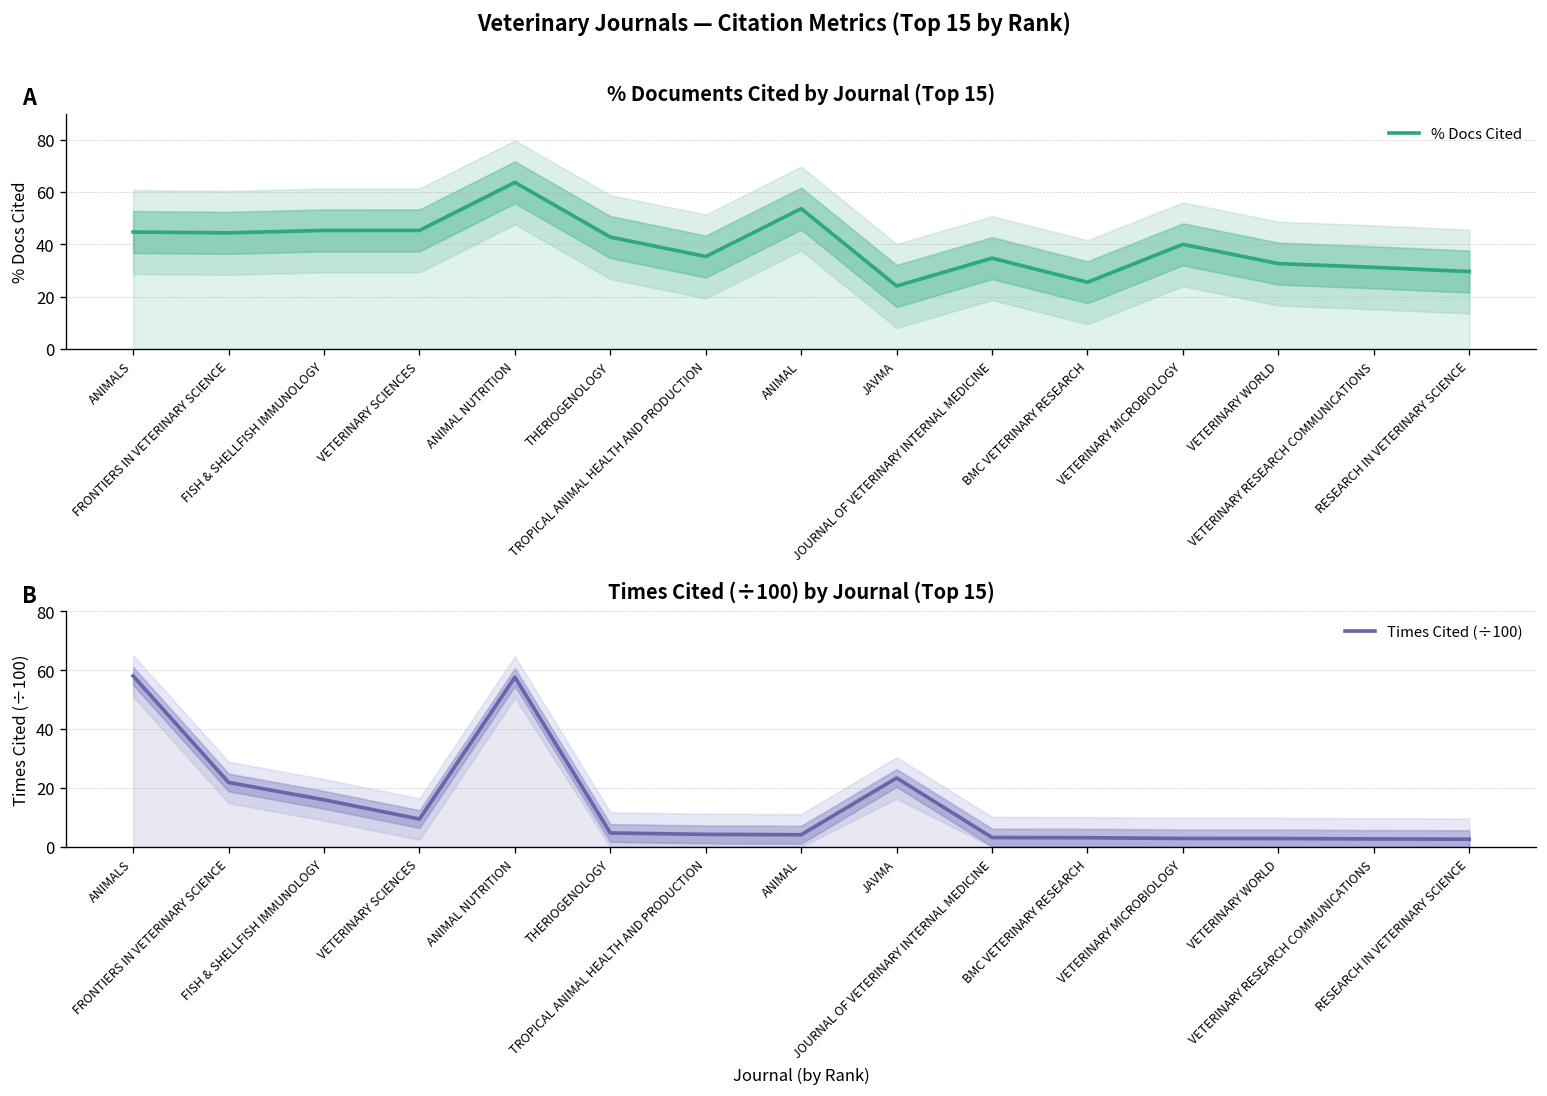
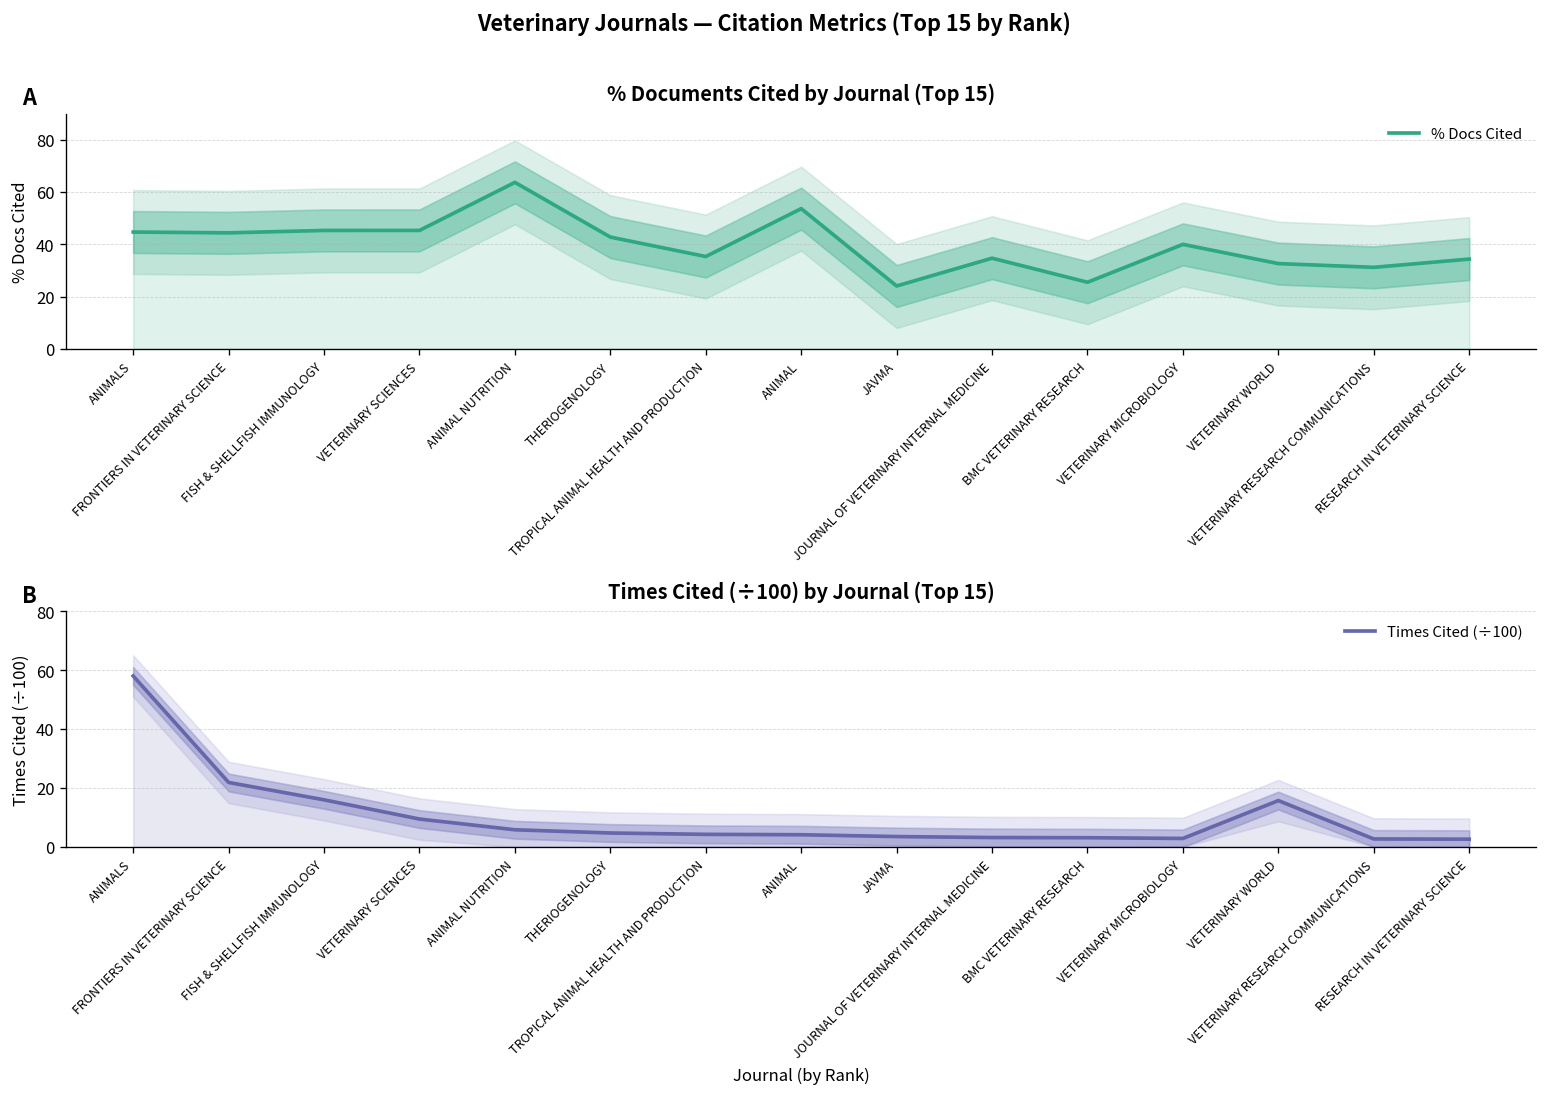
  {
    "% Documents Cited by Journal (Top 15)": {
      "% Docs Cited": {
        "ANIMALS": 45,
        "FRONTIERS IN VETERINARY SCIENCE": 44,
        "FISH & SHELLFISH IMMUNOLOGY": 45,
        "VETERINARY SCIENCES": 45,
        "ANIMAL NUTRITION": 64,
        "THERIOGENOLOGY": 43,
        "TROPICAL ANIMAL HEALTH AND PRODUCTION": 35,
        "ANIMAL": 54,
        "JAVMA": 24,
        "JOURNAL OF VETERINARY INTERNAL MEDICINE": 35,
        "BMC VETERINARY RESEARCH": 26,
        "VETERINARY MICROBIOLOGY": 40,
        "VETERINARY WORLD": 33,
        "VETERINARY RESEARCH COMMUNICATIONS": 31,
-       "RESEARCH IN VETERINARY SCIENCE": 30
+       "RESEARCH IN VETERINARY SCIENCE": 34
      }
    },
    "Times Cited (÷100) by Journal (Top 15)": {
      "Times Cited (÷100)": {
        "ANIMALS": 58,
        "FRONTIERS IN VETERINARY SCIENCE": 22,
        "FISH & SHELLFISH IMMUNOLOGY": 16,
        "VETERINARY SCIENCES": 9,
-       "ANIMAL NUTRITION": 58,
+       "ANIMAL NUTRITION": 6,
        "THERIOGENOLOGY": 5,
        "TROPICAL ANIMAL HEALTH AND PRODUCTION": 4,
        "ANIMAL": 4,
-       "JAVMA": 23,
+       "JAVMA": 4,
        "JOURNAL OF VETERINARY INTERNAL MEDICINE": 3,
        "BMC VETERINARY RESEARCH": 3,
        "VETERINARY MICROBIOLOGY": 3,
-       "VETERINARY WORLD": 3,
+       "VETERINARY WORLD": 16,
        "VETERINARY RESEARCH COMMUNICATIONS": 3,
        "RESEARCH IN VETERINARY SCIENCE": 3
      }
    }
  }
